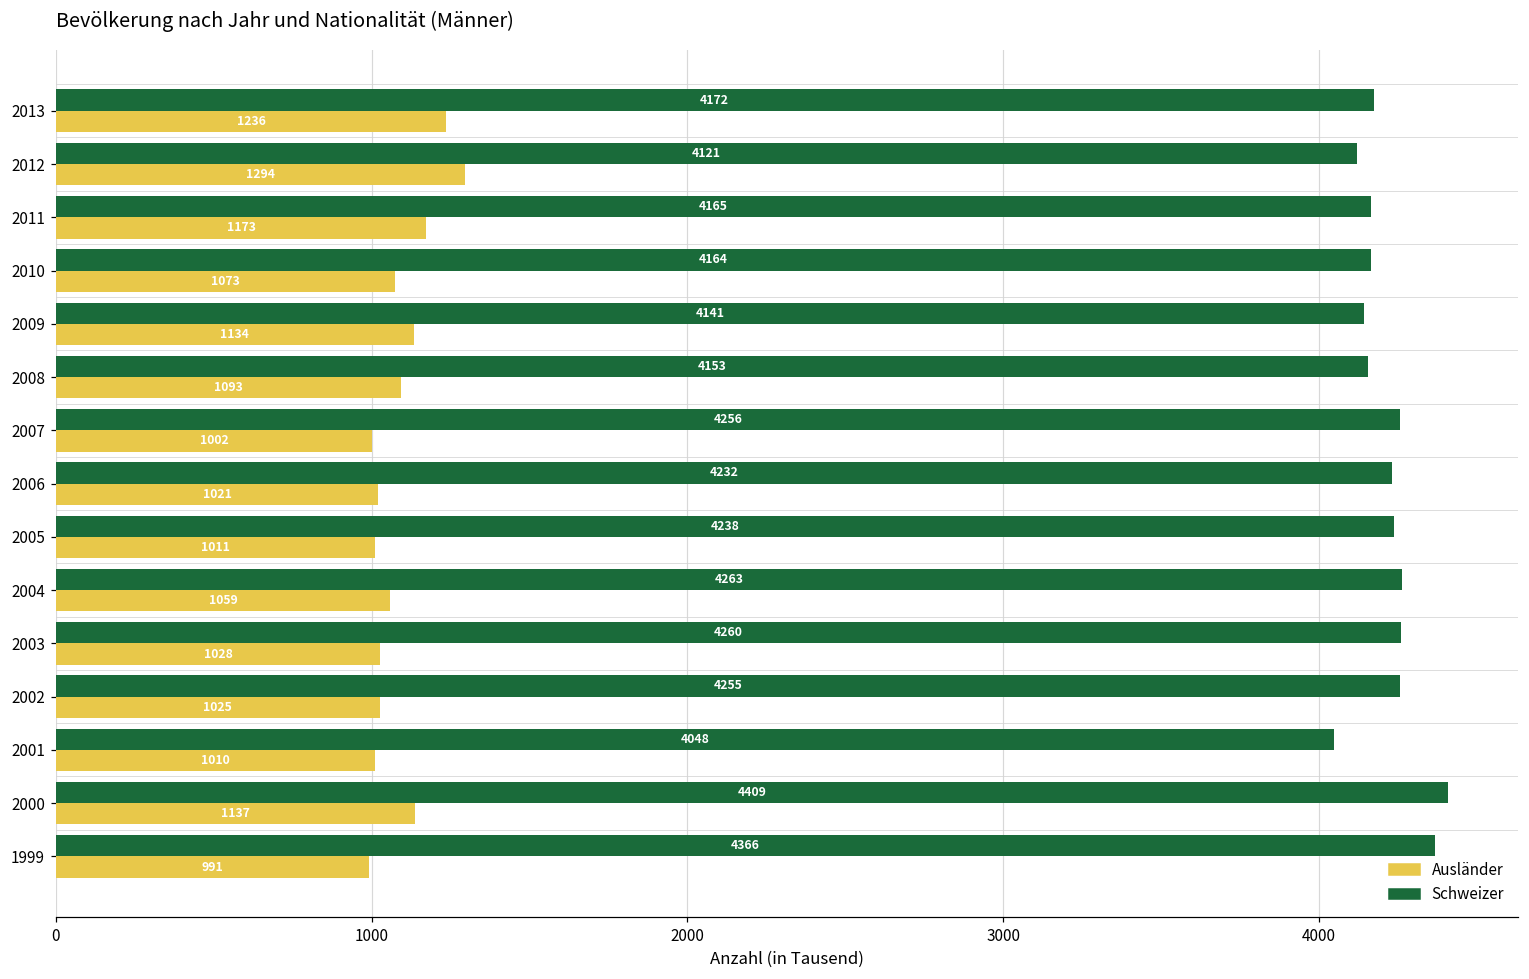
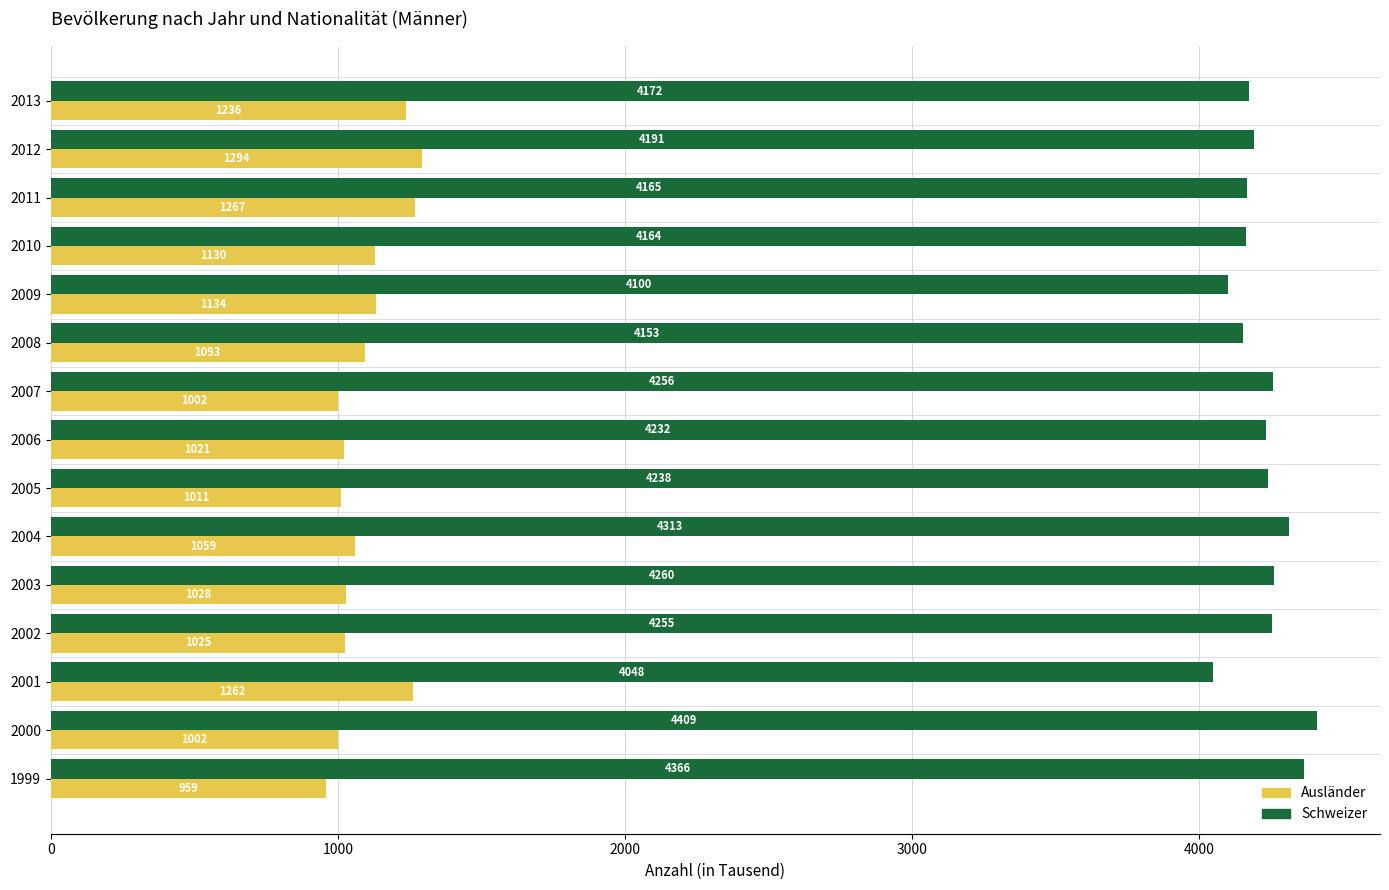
  {
    "Schweizer": {
      "2013": 4172,
-     "2012": 4121,
+     "2012": 4191,
      "2011": 4165,
      "2010": 4164,
-     "2009": 4141,
+     "2009": 4100,
      "2008": 4153,
      "2007": 4256,
      "2006": 4232,
      "2005": 4238,
-     "2004": 4263,
+     "2004": 4313,
      "2003": 4260,
      "2002": 4255,
      "2001": 4048,
      "2000": 4409,
      "1999": 4366
    },
    "Ausländer": {
      "2013": 1236,
      "2012": 1294,
-     "2011": 1173,
-     "2010": 1073,
+     "2011": 1267,
+     "2010": 1130,
      "2009": 1134,
      "2008": 1093,
      "2007": 1002,
      "2006": 1021,
      "2005": 1011,
      "2004": 1059,
      "2003": 1028,
      "2002": 1025,
-     "2001": 1010,
-     "2000": 1137,
-     "1999": 991
+     "2001": 1262,
+     "2000": 1002,
+     "1999": 959
    }
  }
